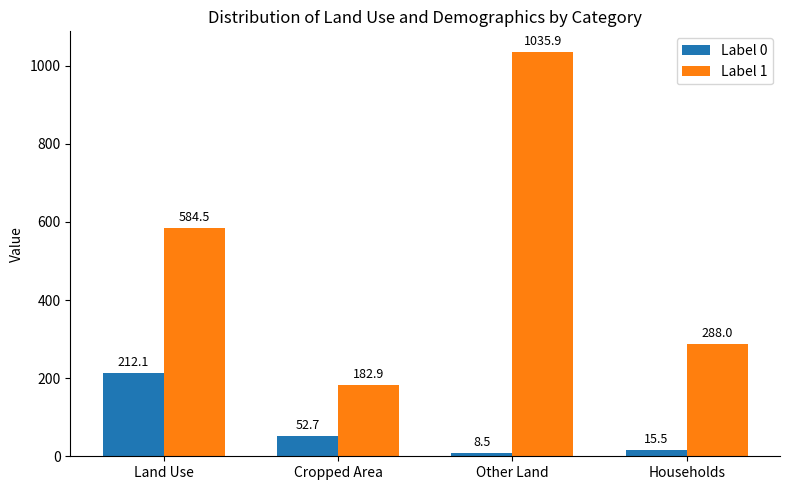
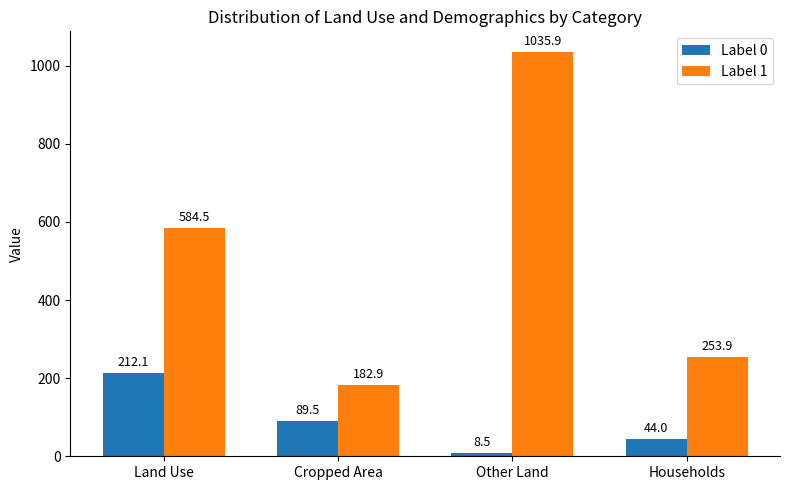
  {
    "Label 0": {
      "Land Use": 212.1,
-     "Cropped Area": 52.7,
+     "Cropped Area": 89.5,
      "Other Land": 8.5,
-     "Households": 15.5
+     "Households": 44.0
    },
    "Label 1": {
      "Land Use": 584.5,
      "Cropped Area": 182.9,
      "Other Land": 1035.9,
-     "Households": 288.0
+     "Households": 253.9
    }
  }
